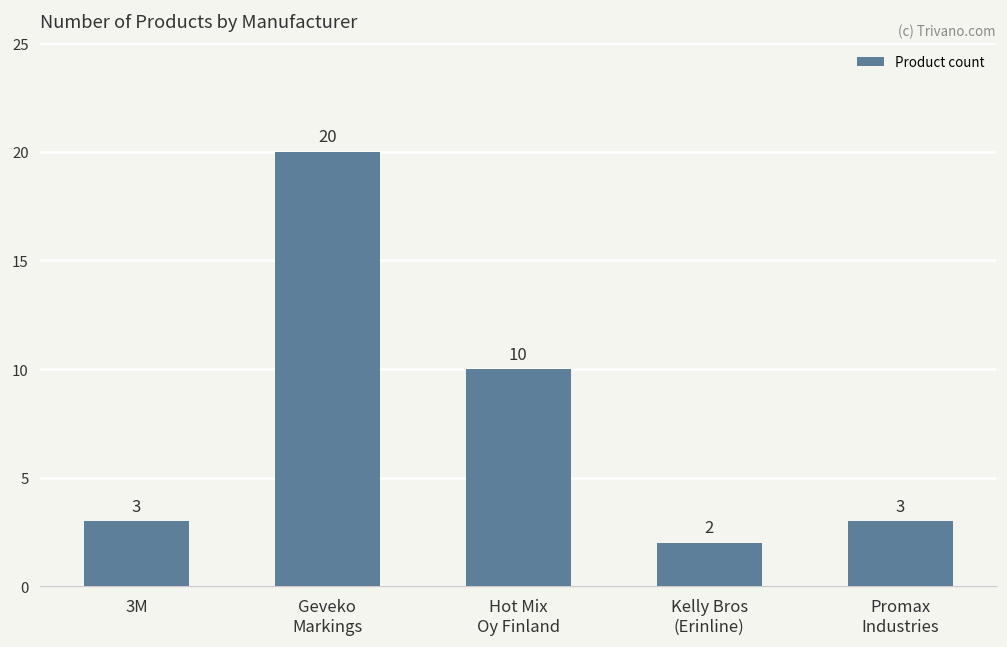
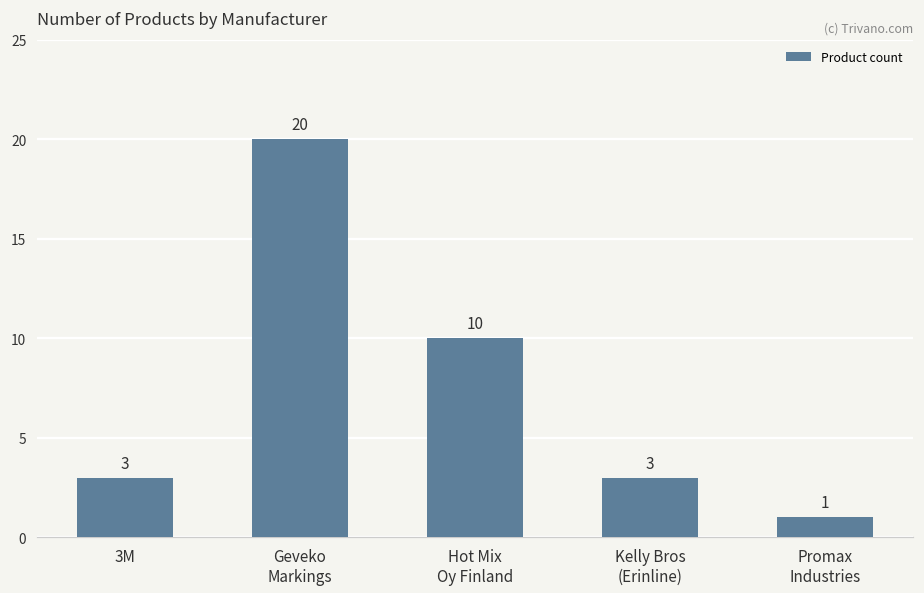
  {
    "3M": 3,
    "Geveko Markings": 20,
    "Hot Mix Oy Finland": 10,
-   "Kelly Bros (Erinline)": 2,
-   "Promax Industries": 3
+   "Kelly Bros (Erinline)": 3,
+   "Promax Industries": 1
  }
